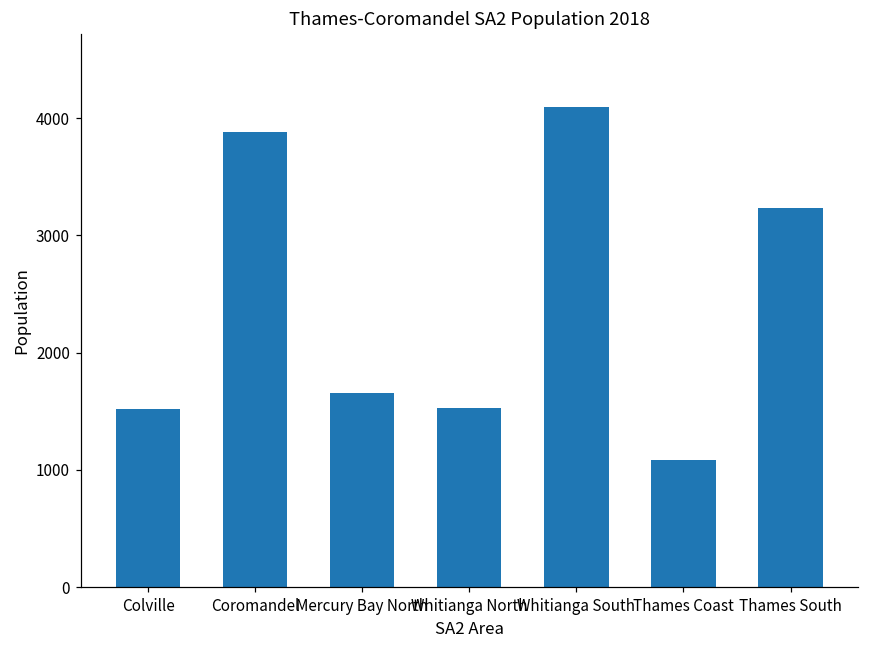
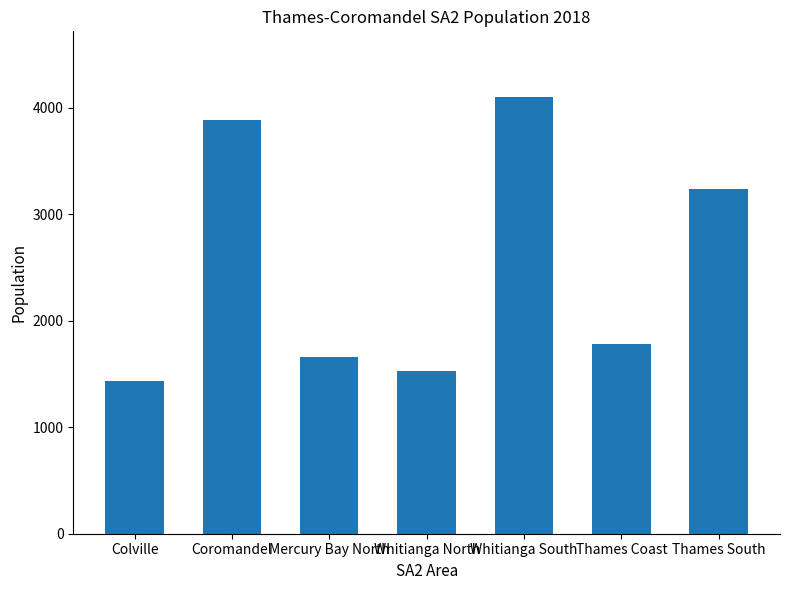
  {
-   "Colville": 1520,
+   "Colville": 1430,
    "Coromandel": 3880,
    "Mercury Bay North": 1660,
    "Whitianga South": 4100,
-   "Thames Coast": 1080,
+   "Thames Coast": 1780,
    "Thames South": 3240
  }
